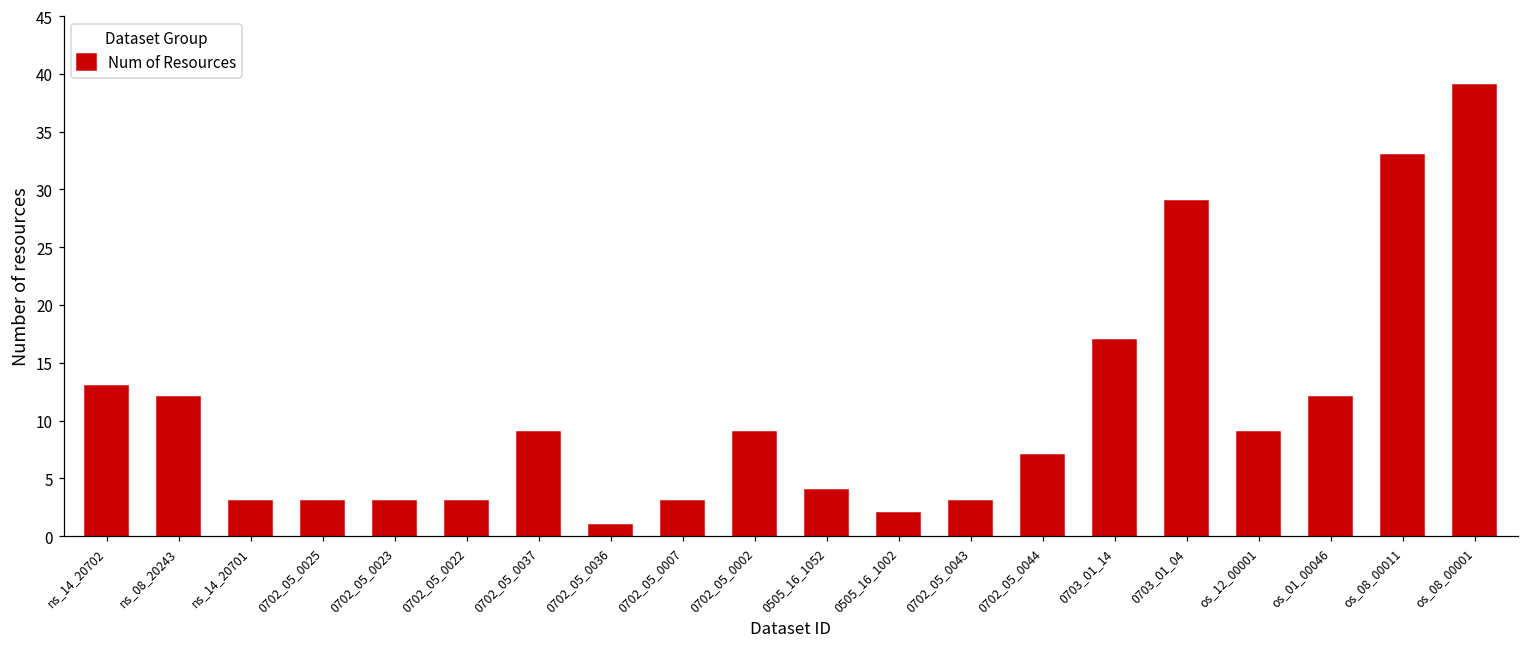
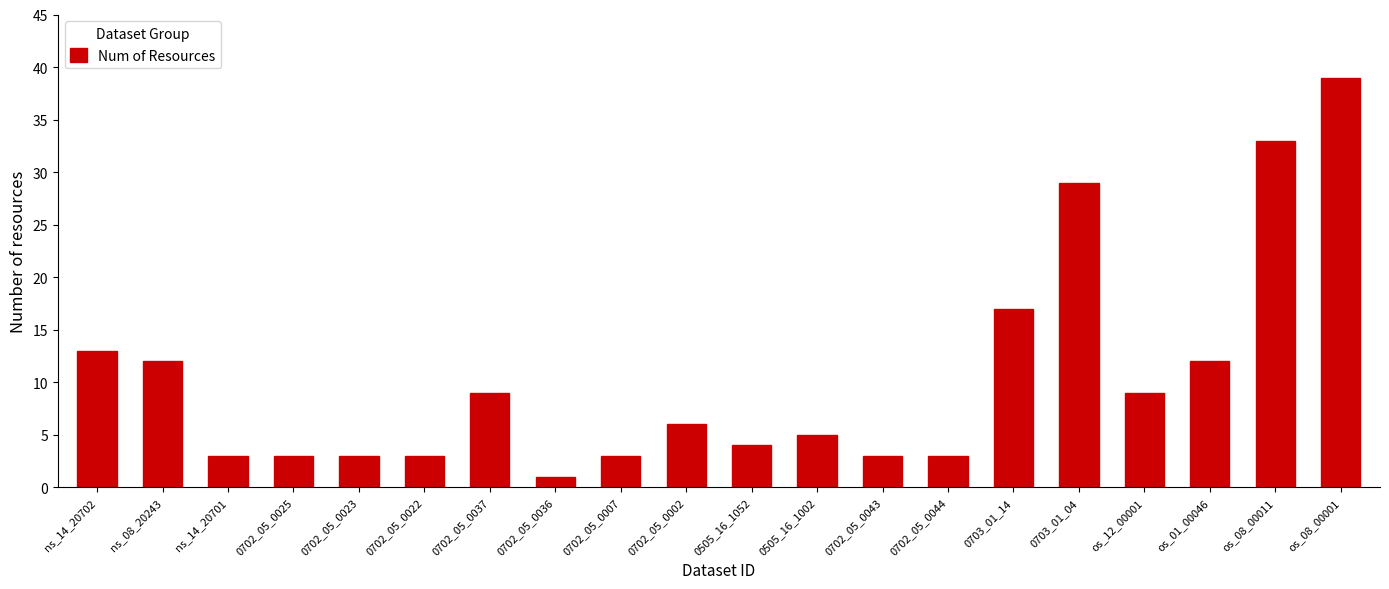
  {
    "ns_14_20702": 13,
    "ns_08_20243": 12,
    "ns_14_20701": 3,
    "0702_05_0025": 3,
    "0702_05_0023": 3,
    "0702_05_0022": 3,
    "0702_05_0037": 9,
    "0702_05_0036": 1,
    "0702_05_0007": 3,
-   "0702_05_0002": 9,
+   "0702_05_0002": 6,
    "0505_16_1052": 4,
-   "0505_16_1002": 2,
+   "0505_16_1002": 5,
    "0702_05_0043": 3,
-   "0702_05_0044": 7,
+   "0702_05_0044": 3,
    "0703_01_14": 17,
    "0703_01_04": 29,
    "os_12_00001": 9,
    "os_01_00046": 12,
    "os_08_00011": 33,
    "os_08_00001": 39
  }
